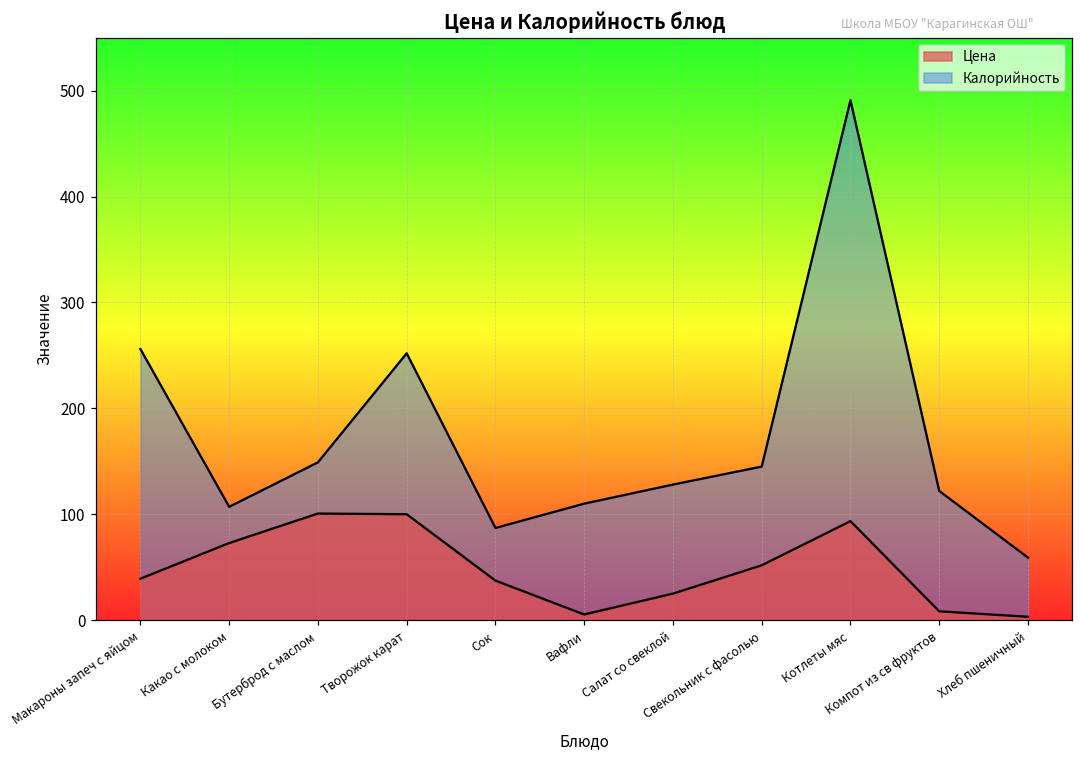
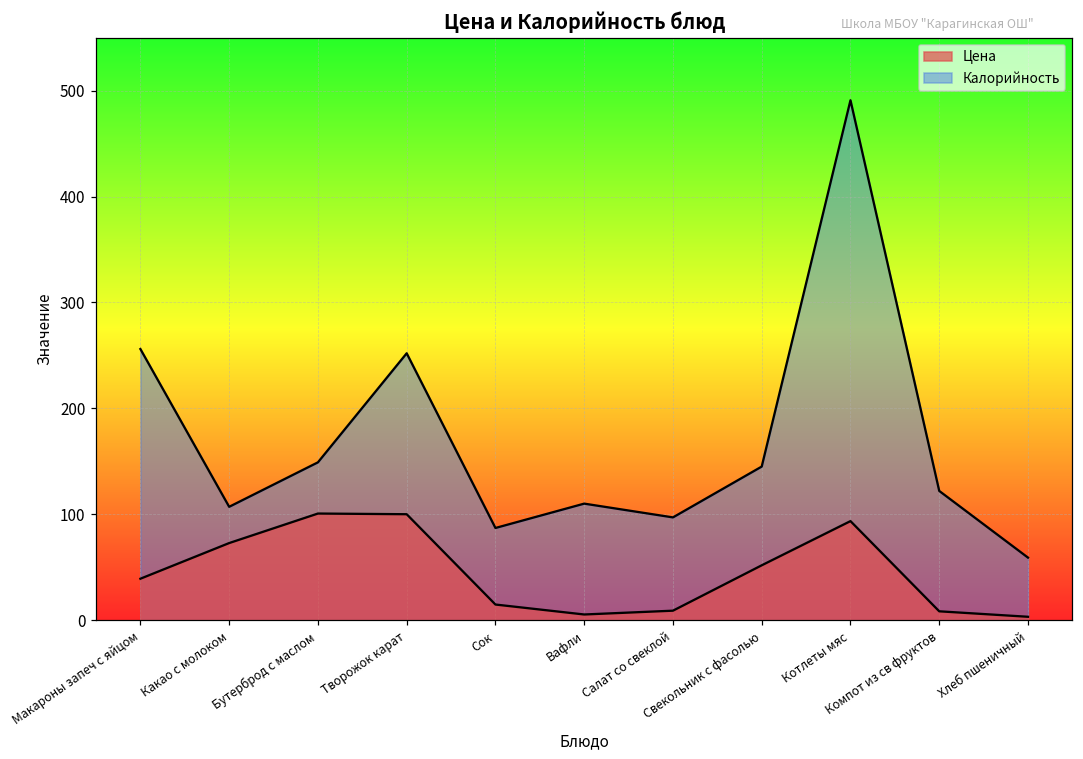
  {
    "Цена": {
      "Макароны запеч с яйцом": 40,
      "Какао с молоком": 70,
      "Бутерброд с маслом": 100,
      "Творожок карат": 100,
-     "Сок": 40,
+     "Сок": 10,
      "Вафли": 10,
-     "Салат со свеклой": 20,
+     "Салат со свеклой": 10,
      "Свекольник с фасолью": 50,
      "Котлеты мяс": 90,
      "Компот из св фруктов": 10,
      "Хлеб пшеничный": 0
    },
    "Калорийность": {
      "Макароны запеч с яйцом": 260,
      "Какао с молоком": 110,
      "Бутерброд с маслом": 150,
      "Творожок карат": 250,
      "Сок": 90,
      "Вафли": 110,
-     "Салат со свеклой": 130,
+     "Салат со свеклой": 100,
      "Свекольник с фасолью": 150,
      "Котлеты мяс": 490,
      "Компот из св фруктов": 120,
      "Хлеб пшеничный": 60
    }
  }
